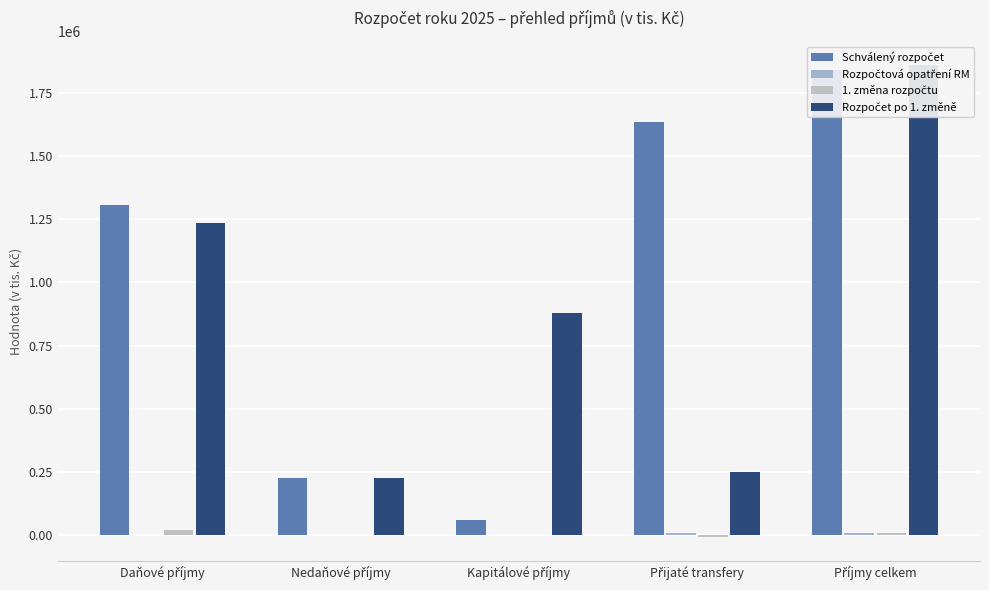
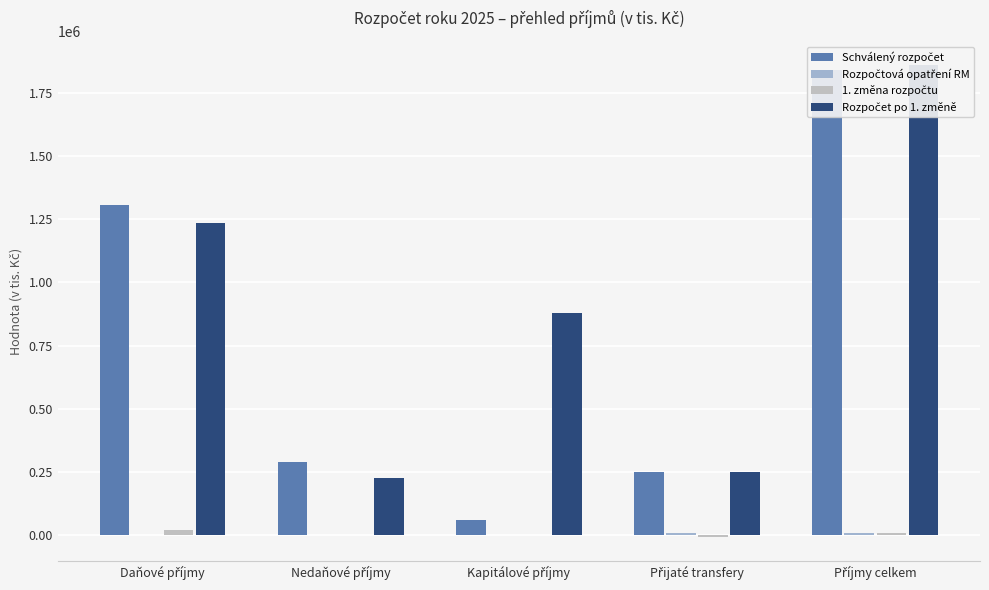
  {
    "Schválený rozpočet": {
      "Daňové příjmy": 1310000,
-     "Nedaňové příjmy": 230000,
+     "Nedaňové příjmy": 290000,
      "Kapitálové příjmy": 60000,
-     "Přijaté transfery": 1630000
+     "Přijaté transfery": 250000
    },
    "Rozpočet po 1. změně": {
      "Daňové příjmy": 1230000,
      "Nedaňové příjmy": 230000,
      "Kapitálové příjmy": 880000,
      "Přijaté transfery": 250000
    }
  }
